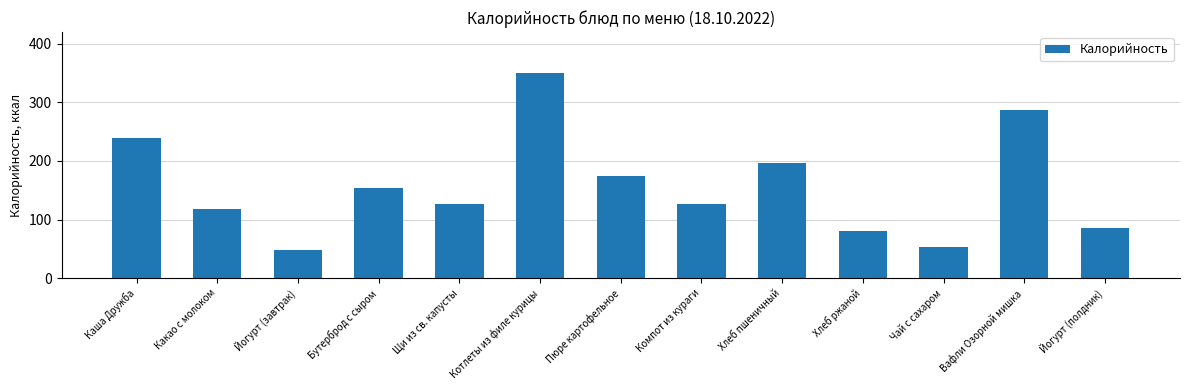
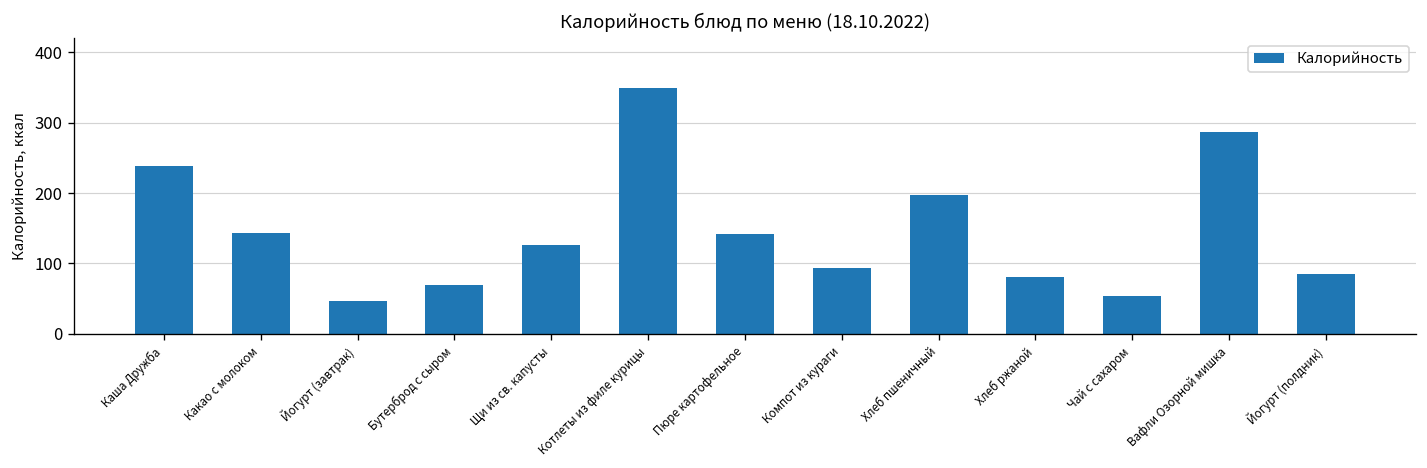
  {
    "Каша Дружба": 240,
-   "Какао с молоком": 120,
+   "Какао с молоком": 140,
    "Йогурт (завтрак)": 50,
-   "Бутерброд с сыром": 150,
+   "Бутерброд с сыром": 70,
    "Щи из св. капусты": 130,
    "Котлеты из филе курицы": 350,
-   "Пюре картофельное": 170,
-   "Компот из кураги": 130,
+   "Пюре картофельное": 140,
+   "Компот из кураги": 90,
    "Хлеб пшеничный": 200,
    "Хлеб ржаной": 80,
    "Чай с сахаром": 50,
    "Вафли Озорной мишка": 290,
    "Йогурт (полдник)": 90
  }
